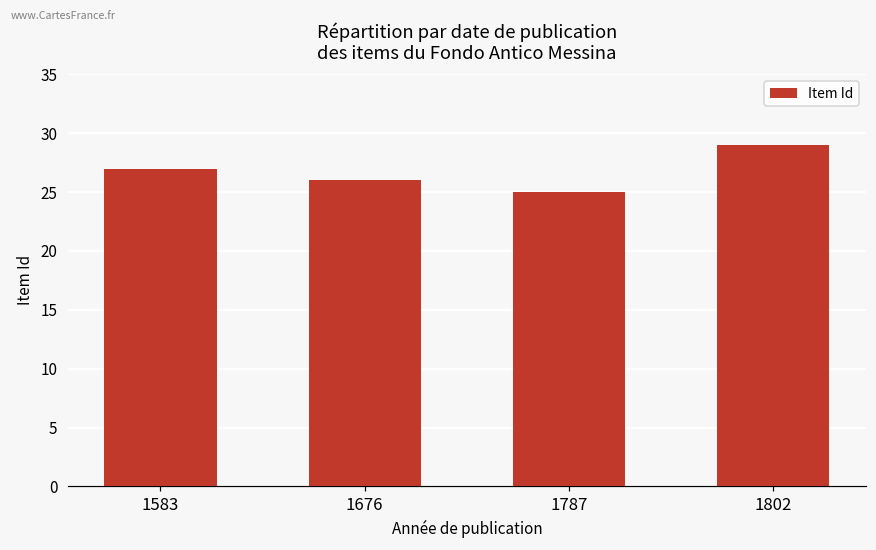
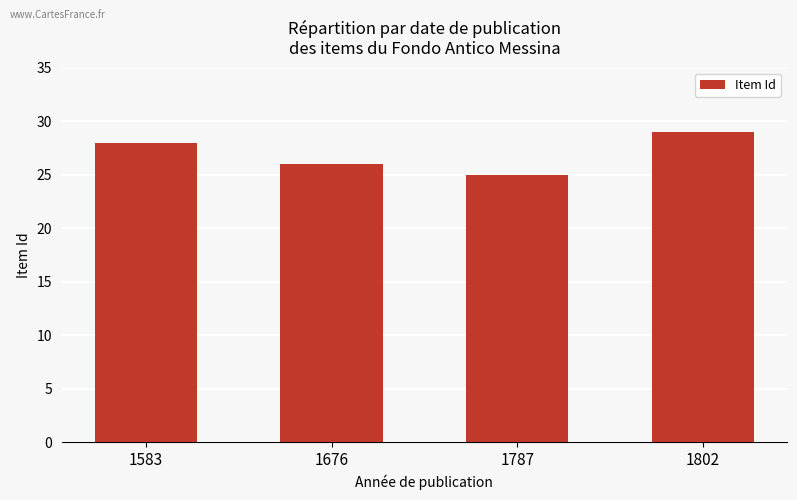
  {
-   "1583": 27,
+   "1583": 28,
    "1676": 26,
    "1787": 25,
    "1802": 29
  }
